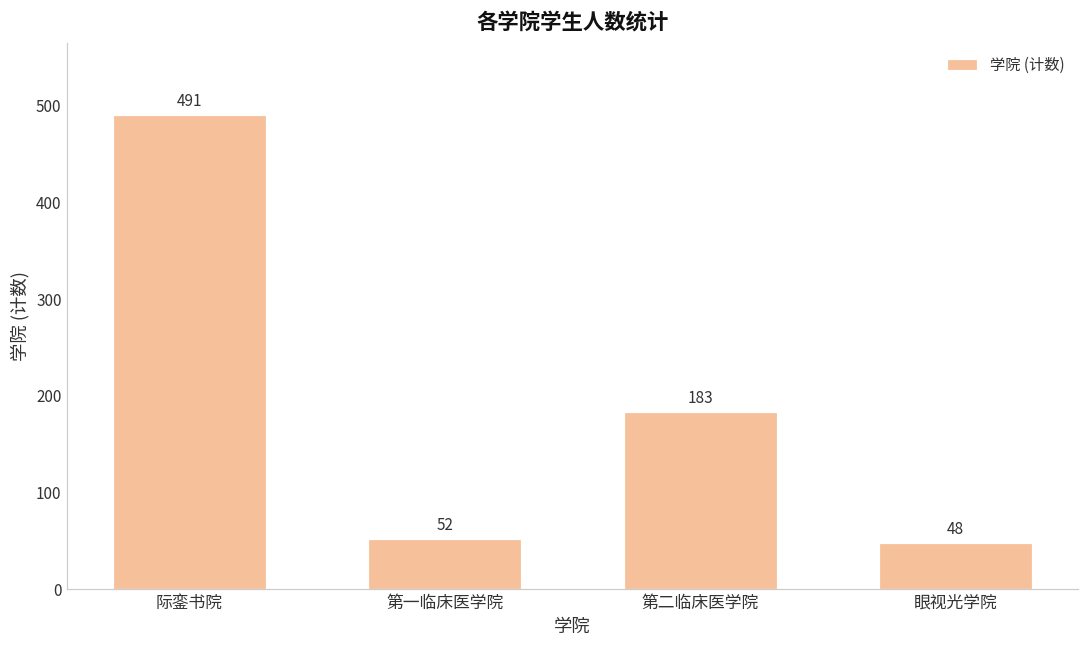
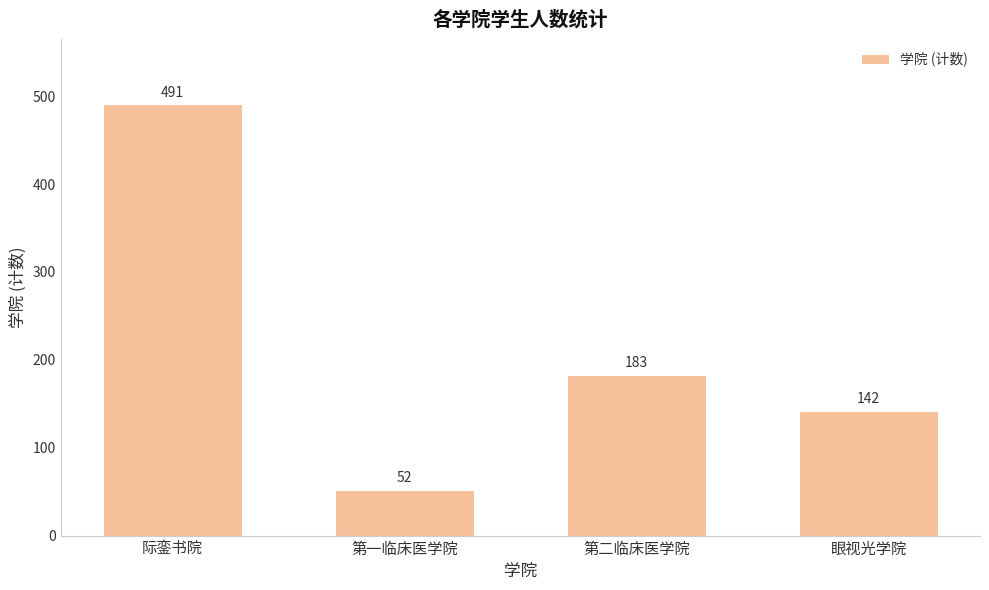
  {
    "际銮书院": 491,
    "第一临床医学院": 52,
    "第二临床医学院": 183,
-   "眼视光学院": 48
+   "眼视光学院": 142
  }
